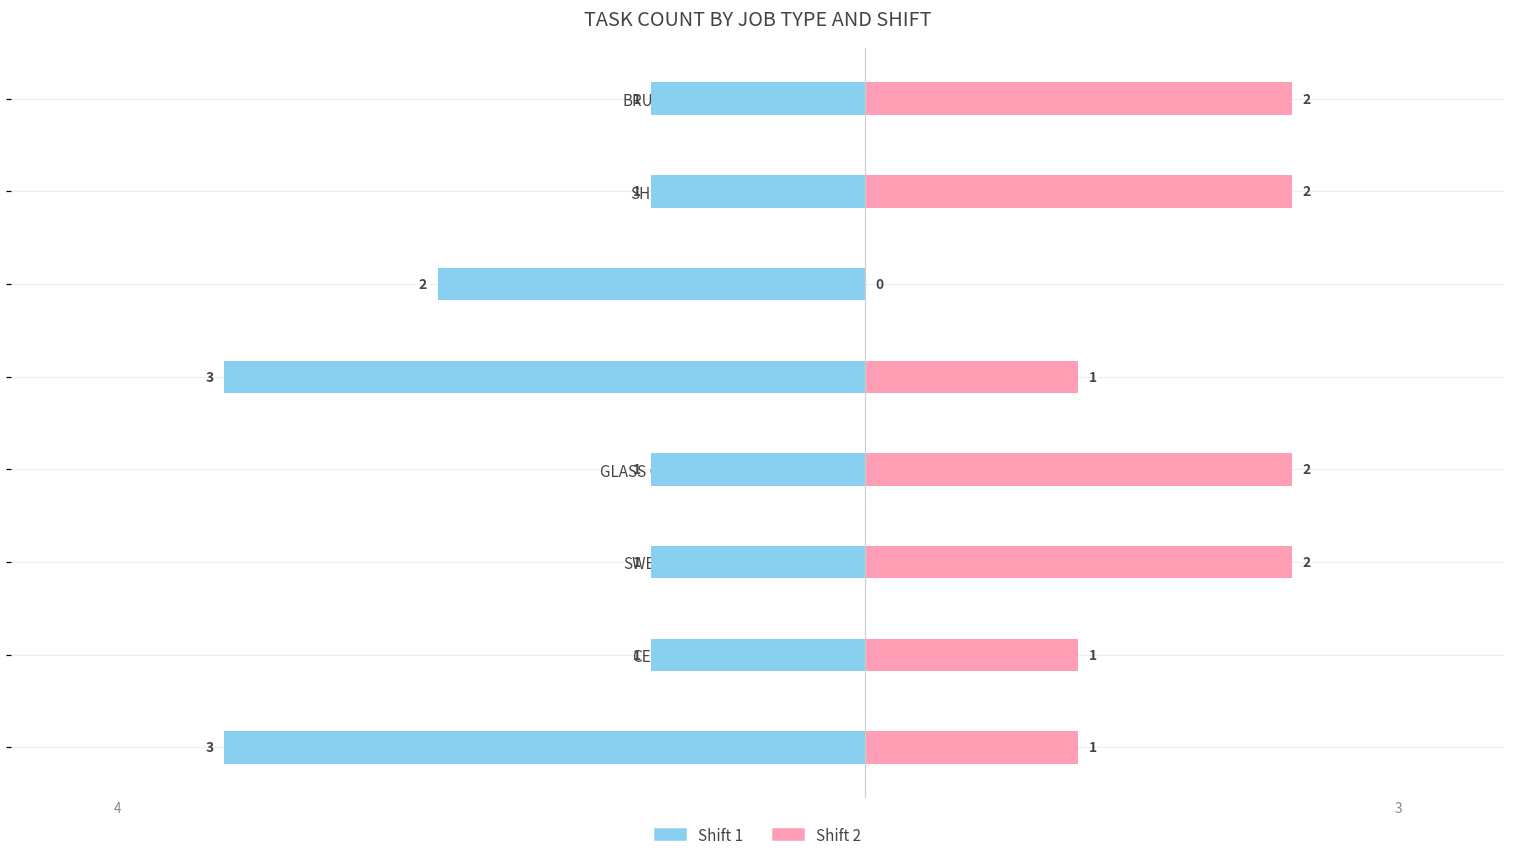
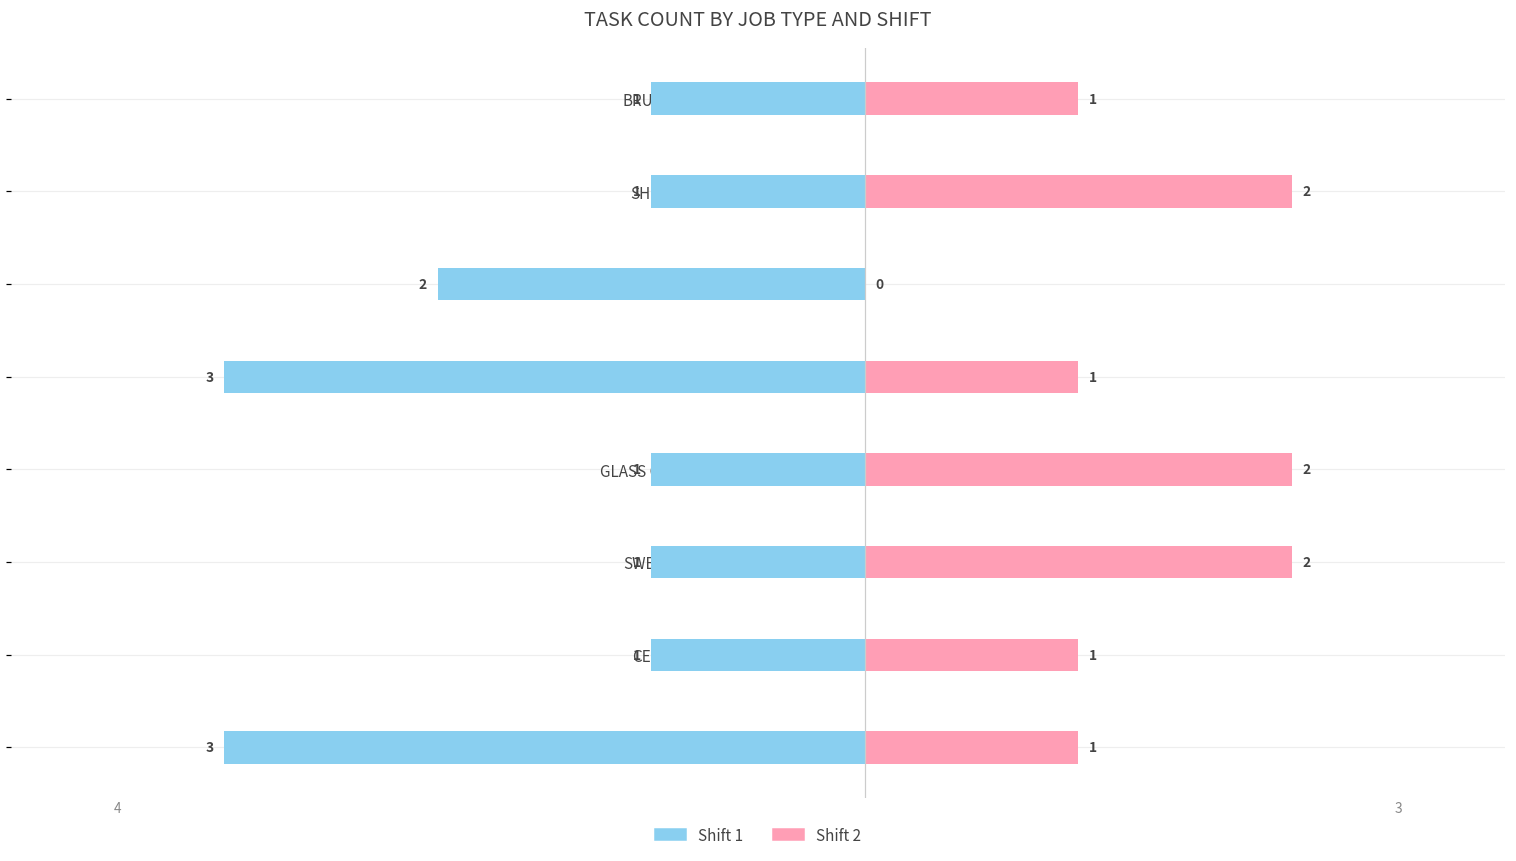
  {
    "Shift 2": {
-     "BRUSHING": 2,
+     "BRUSHING": 1,
      "SHINING": 2,
      "GLASS CLEANING": 2,
      "SWEEPING": 2,
      "CEILING": 1
    }
  }
